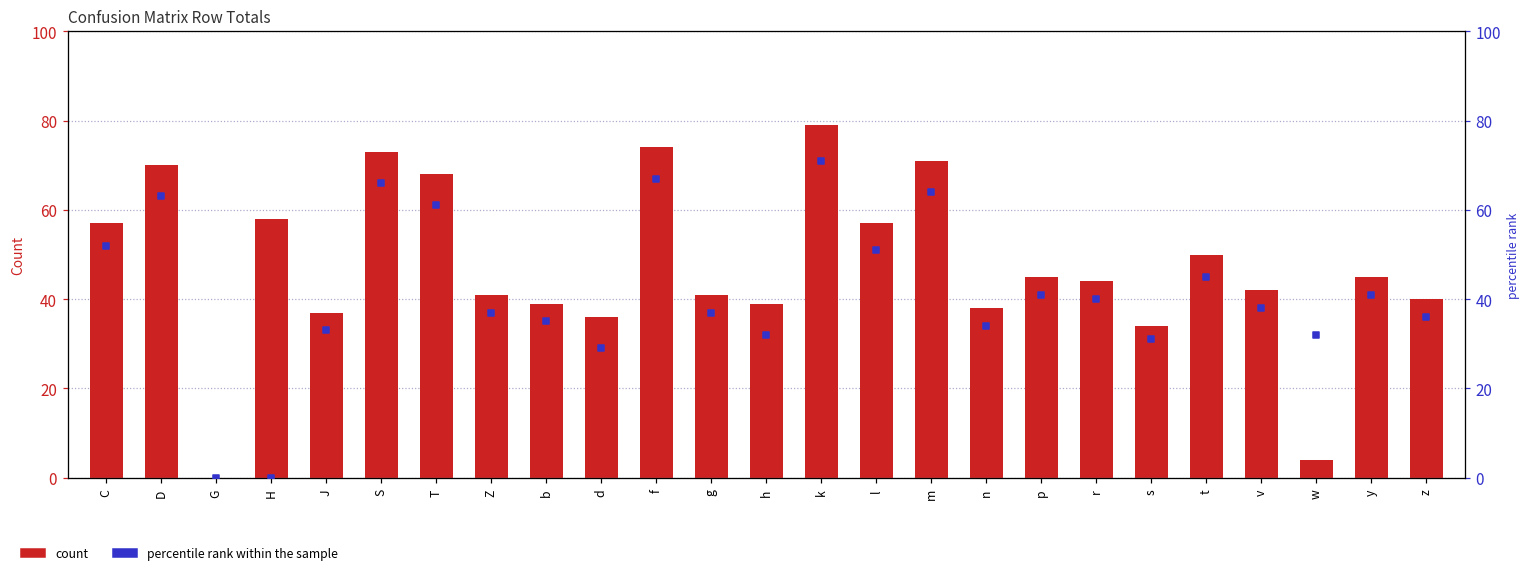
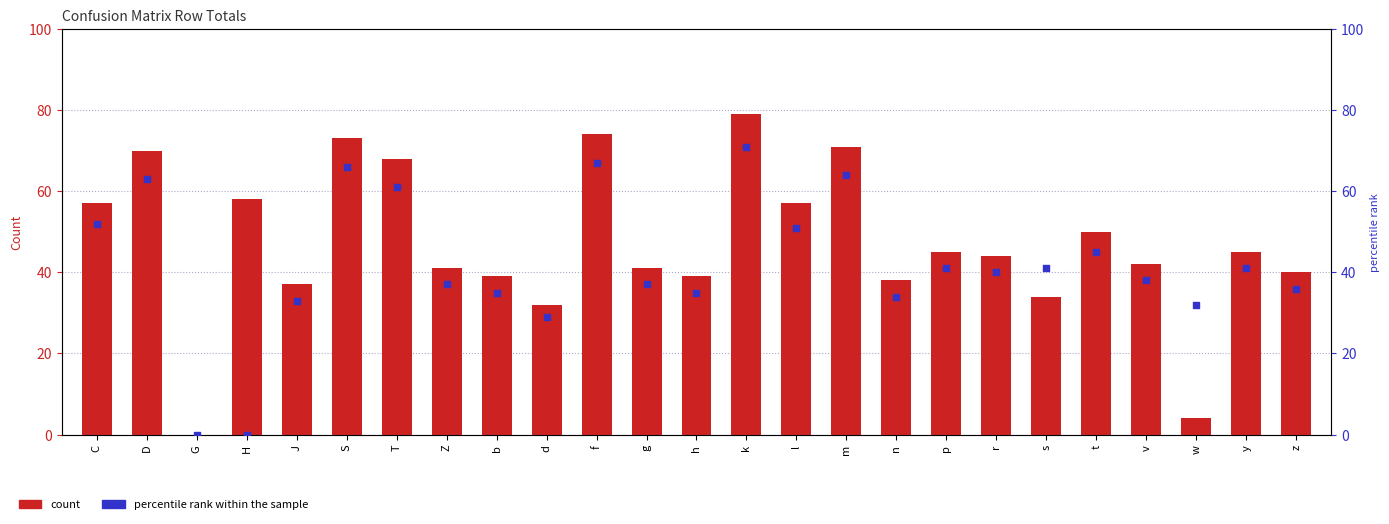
  {
    "count": {
      "C": 57,
      "D": 70,
      "G": 0,
      "H": 58,
      "J": 37,
      "S": 73,
      "T": 68,
      "Z": 41,
      "b": 39,
-     "d": 36,
+     "d": 32,
      "f": 74,
      "g": 41,
      "h": 39,
      "k": 79,
      "l": 57,
      "m": 71,
      "n": 38,
      "p": 45,
      "r": 44,
      "s": 34,
      "t": 50,
      "v": 42,
      "w": 4,
      "y": 45,
      "z": 40
    },
    "percentile rank within the sample": {
-     "h": 32,
-     "s": 31
+     "h": 35,
+     "s": 41
    }
  }
